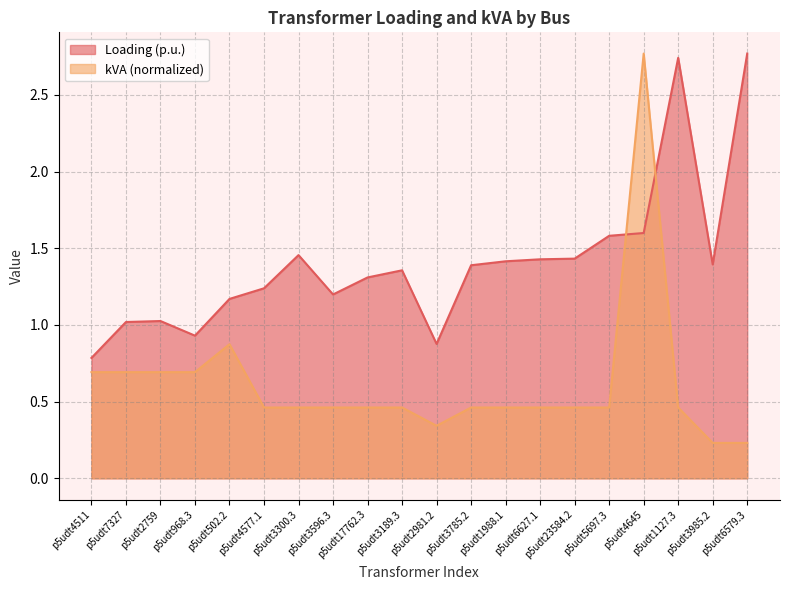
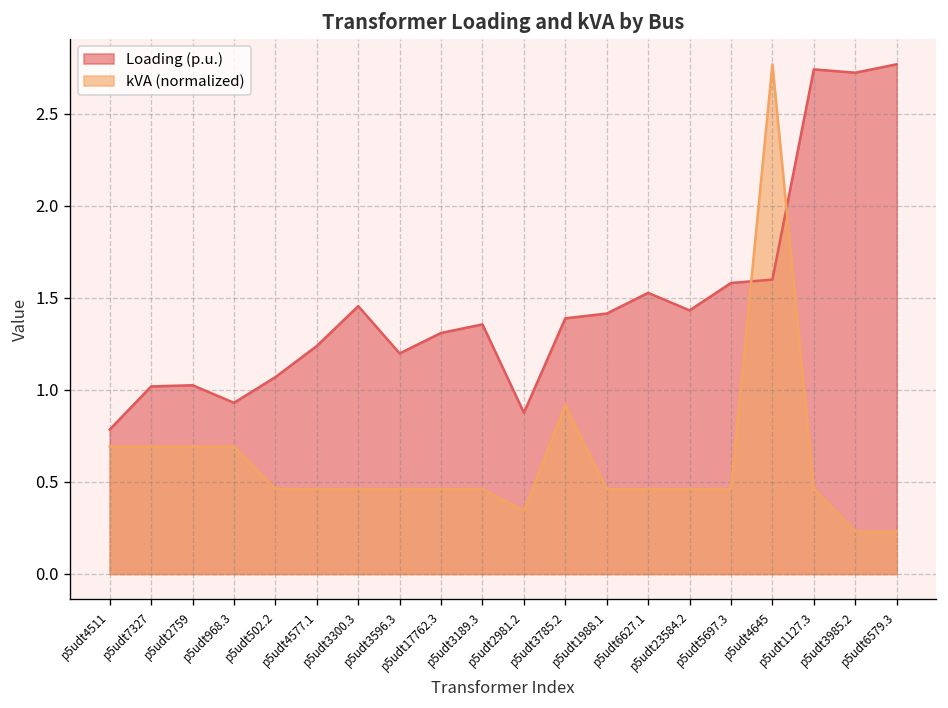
  {
    "Loading (p.u.)": {
      "p5udt4511": 0.78,
      "p5udt7327": 1.02,
      "p5udt2759": 1.03,
      "p5udt968.3": 0.93,
-     "p5udt502.2": 1.17,
+     "p5udt502.2": 1.07,
      "p5udt4577.1": 1.24,
      "p5udt3300.3": 1.45,
      "p5udt3596.3": 1.20,
      "p5udt17762.3": 1.31,
      "p5udt3189.3": 1.36,
      "p5udt2981.2": 0.88,
      "p5udt3785.2": 1.39,
      "p5udt1988.1": 1.41,
-     "p5udt6627.1": 1.43,
+     "p5udt6627.1": 1.53,
      "p5udt23584.2": 1.43,
      "p5udt5697.3": 1.58,
      "p5udt4645": 1.60,
      "p5udt1127.3": 2.74,
-     "p5udt3985.2": 1.39,
+     "p5udt3985.2": 2.72,
      "p5udt6579.3": 2.77
    },
    "kVA (normalized)": {
      "p5udt4511": 0.69,
      "p5udt7327": 0.69,
      "p5udt2759": 0.69,
      "p5udt968.3": 0.69,
-     "p5udt502.2": 0.87,
+     "p5udt502.2": 0.46,
      "p5udt4577.1": 0.46,
      "p5udt3300.3": 0.46,
      "p5udt3596.3": 0.46,
      "p5udt17762.3": 0.46,
      "p5udt3189.3": 0.46,
      "p5udt2981.2": 0.34,
-     "p5udt3785.2": 0.46,
+     "p5udt3785.2": 0.92,
      "p5udt1988.1": 0.46,
      "p5udt6627.1": 0.46,
      "p5udt23584.2": 0.46,
      "p5udt5697.3": 0.46,
      "p5udt4645": 2.77,
      "p5udt1127.3": 0.46,
      "p5udt3985.2": 0.23,
      "p5udt6579.3": 0.23
    }
  }
